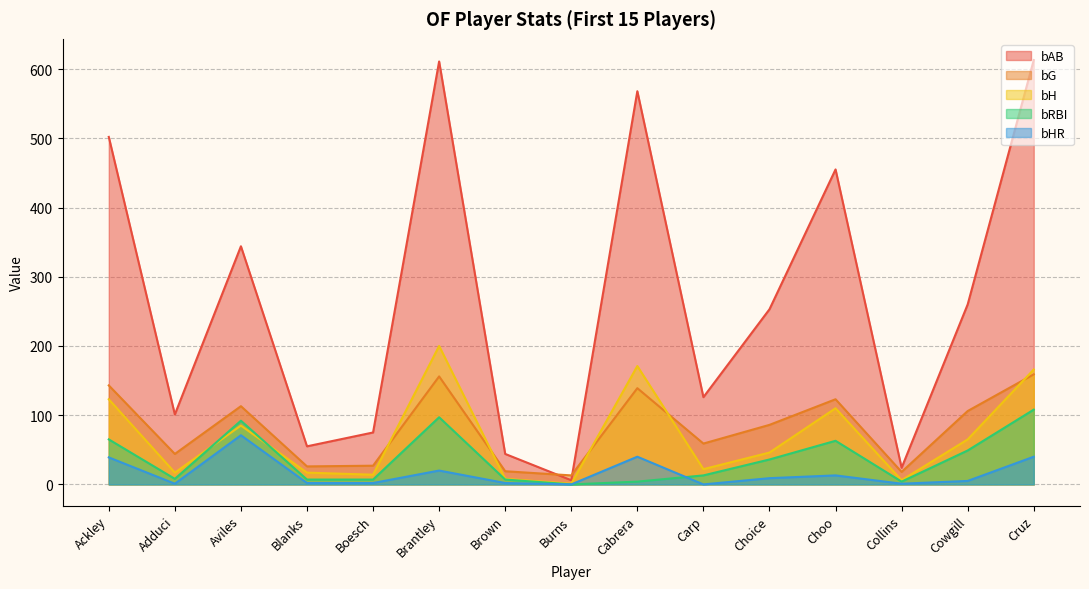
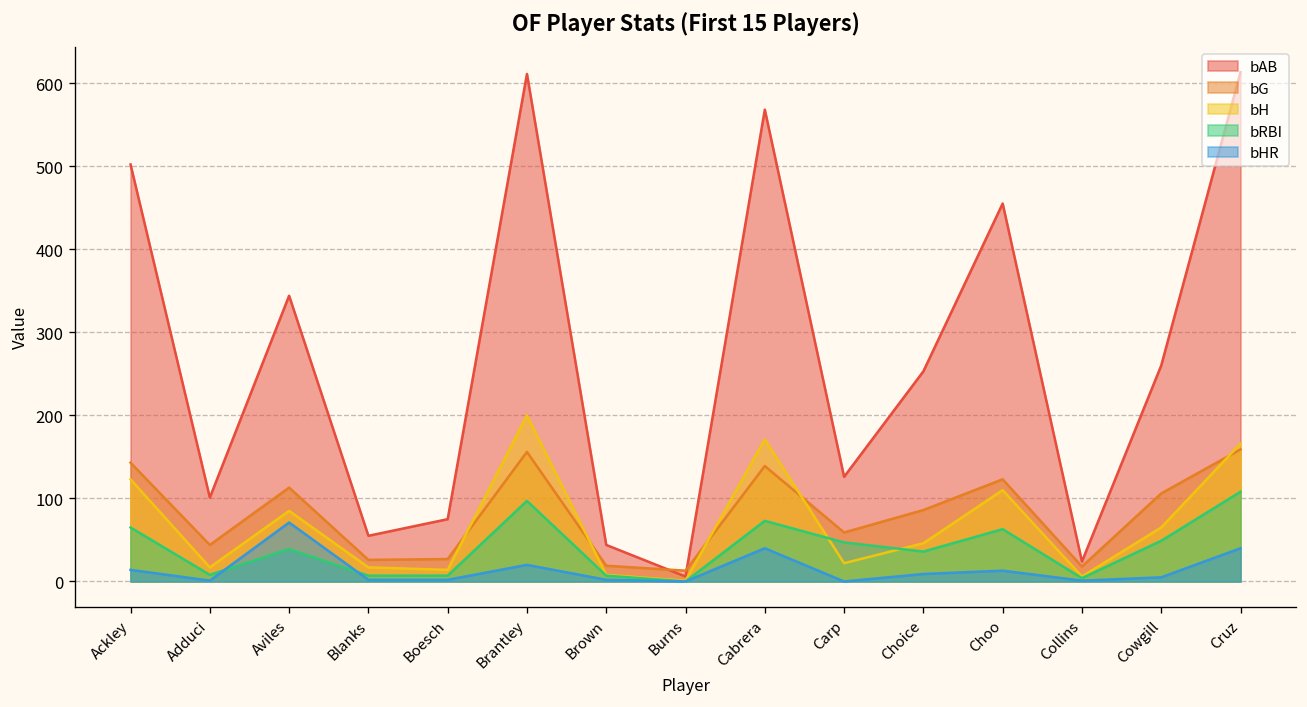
  {
    "bRBI": {
      "Ackley": 70,
      "Adduci": 10,
-     "Aviles": 90,
+     "Aviles": 40,
      "Blanks": 10,
      "Boesch": 10,
      "Brantley": 100,
-     "Cabrera": 0,
-     "Carp": 10,
+     "Cabrera": 70,
+     "Carp": 50,
      "Choice": 40,
      "Choo": 60,
      "Cowgill": 50,
      "Cruz": 110
    },
    "bHR": {
-     "Ackley": 40,
+     "Ackley": 10,
      "Adduci": 0,
      "Aviles": 70,
      "Blanks": 0,
      "Boesch": 0,
      "Brantley": 20,
      "Brown": 0,
      "Cabrera": 40,
      "Carp": 0,
      "Choice": 10,
      "Choo": 10,
      "Cowgill": 10,
      "Cruz": 40
    }
  }
